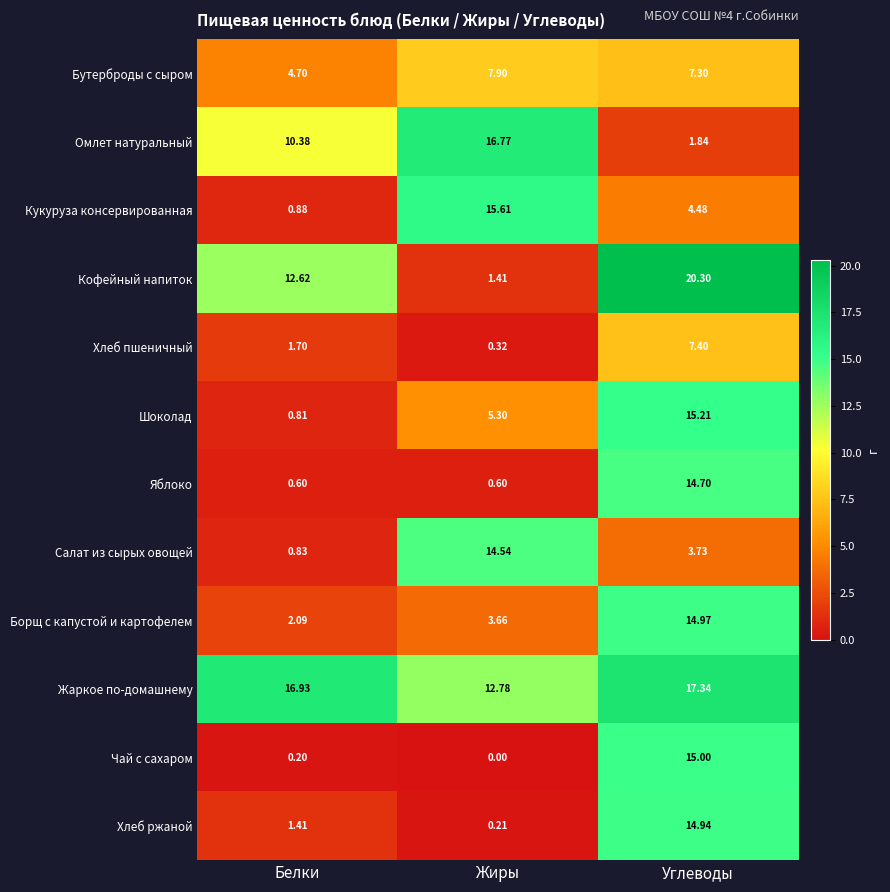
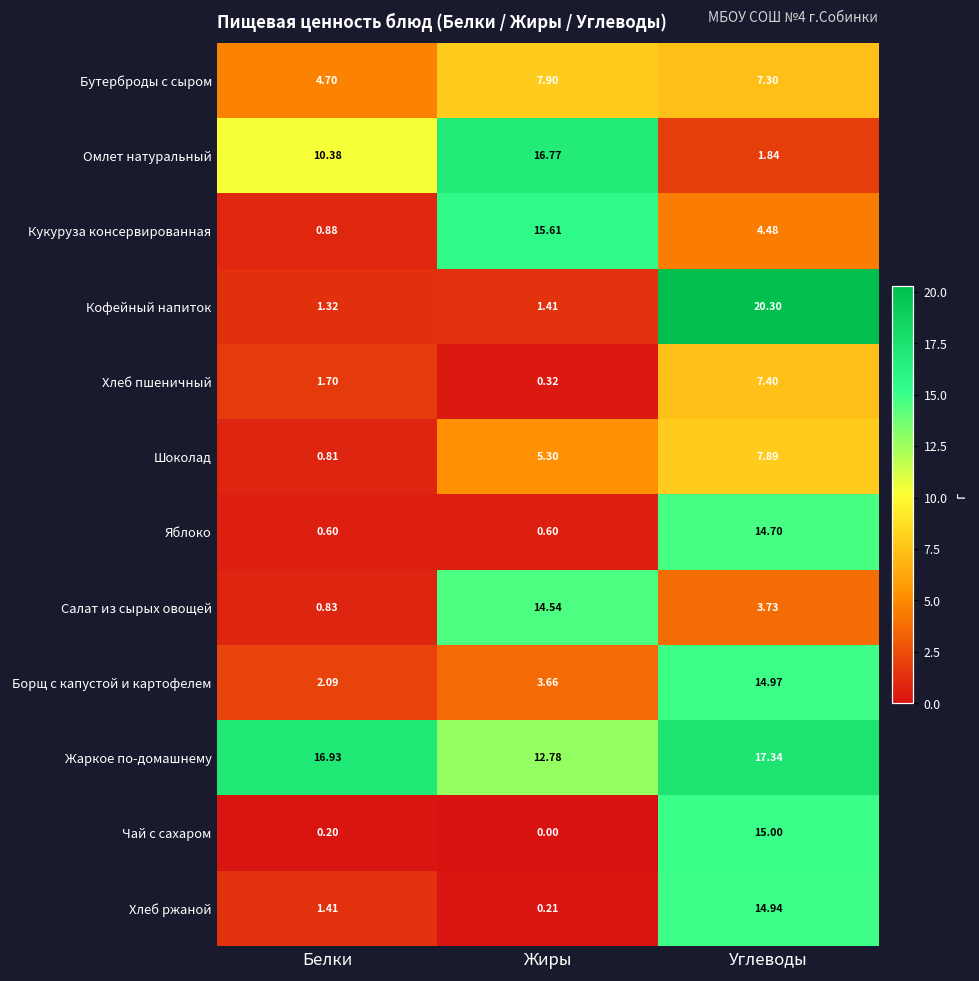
  {
    "Бутерброды с сыром": {
      "Белки": 4.70,
      "Жиры": 7.90,
      "Углеводы": 7.30
    },
    "Омлет натуральный": {
      "Белки": 10.38,
      "Жиры": 16.77,
      "Углеводы": 1.84
    },
    "Кукуруза консервированная": {
      "Белки": 0.88,
      "Жиры": 15.61,
      "Углеводы": 4.48
    },
    "Кофейный напиток": {
-     "Белки": 12.62,
+     "Белки": 1.32,
      "Жиры": 1.41,
      "Углеводы": 20.30
    },
    "Хлеб пшеничный": {
      "Белки": 1.70,
      "Жиры": 0.32,
      "Углеводы": 7.40
    },
    "Шоколад": {
      "Белки": 0.81,
      "Жиры": 5.30,
-     "Углеводы": 15.21
+     "Углеводы": 7.89
    },
    "Яблоко": {
      "Белки": 0.60,
      "Жиры": 0.60,
      "Углеводы": 14.70
    },
    "Салат из сырых овощей": {
      "Белки": 0.83,
      "Жиры": 14.54,
      "Углеводы": 3.73
    },
    "Борщ с капустой и картофелем": {
      "Белки": 2.09,
      "Жиры": 3.66,
      "Углеводы": 14.97
    },
    "Жаркое по-домашнему": {
      "Белки": 16.93,
      "Жиры": 12.78,
      "Углеводы": 17.34
    },
    "Чай с сахаром": {
      "Белки": 0.20,
      "Жиры": 0.00,
      "Углеводы": 15.00
    },
    "Хлеб ржаной": {
      "Белки": 1.41,
      "Жиры": 0.21,
      "Углеводы": 14.94
    }
  }
